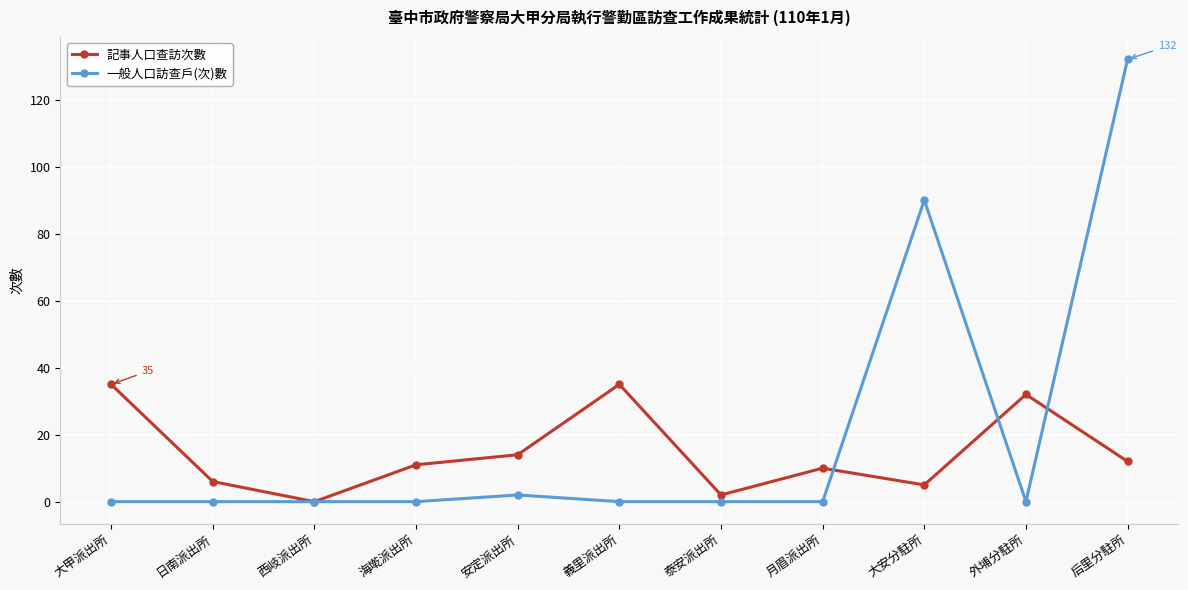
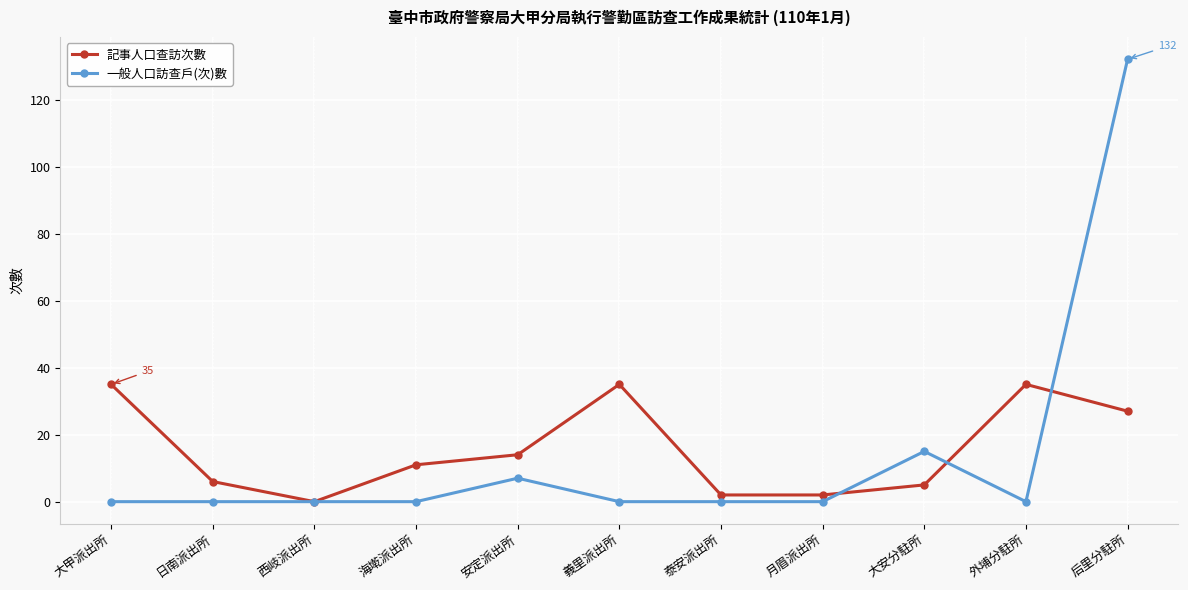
  {
    "記事人口查訪次數": {
      "日南派出所": 6,
      "海墘派出所": 11,
      "安定派出所": 14,
      "義里派出所": 35,
      "泰安派出所": 2,
-     "月眉派出所": 10,
+     "月眉派出所": 2,
      "大安分駐所": 5,
-     "外埔分駐所": 32,
-     "后里分駐所": 12
+     "外埔分駐所": 35,
+     "后里分駐所": 27
    },
    "一般人口訪查戶(次)數": {
      "大甲派出所": 0,
      "日南派出所": 0,
      "海墘派出所": 0,
-     "安定派出所": 2,
+     "安定派出所": 7,
      "義里派出所": 0,
      "泰安派出所": 0,
      "月眉派出所": 0,
-     "大安分駐所": 90,
+     "大安分駐所": 15,
      "外埔分駐所": 0
    }
  }
